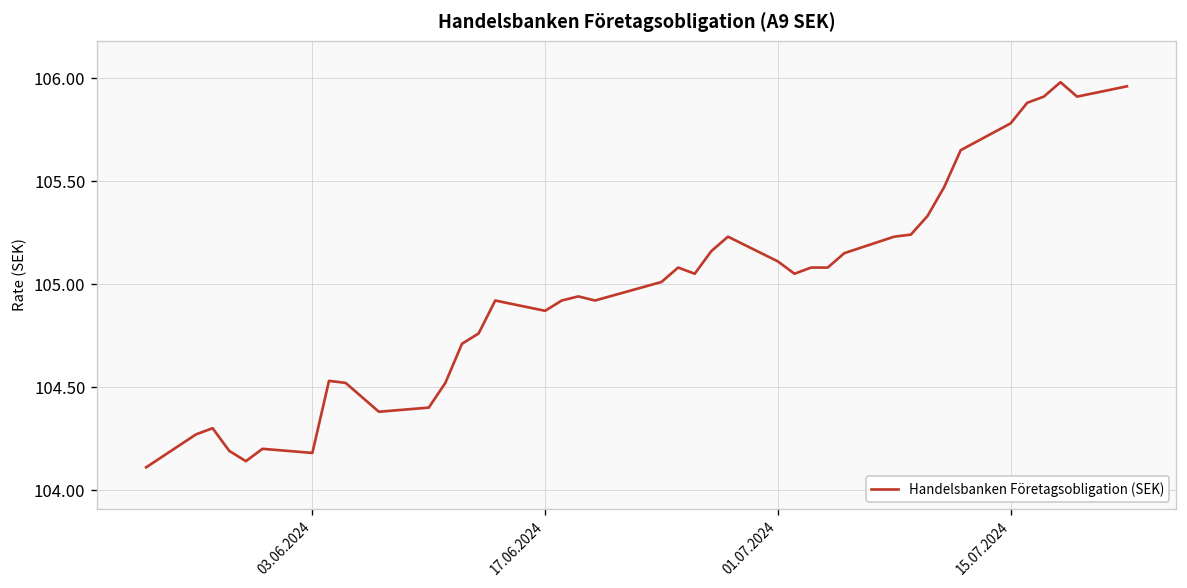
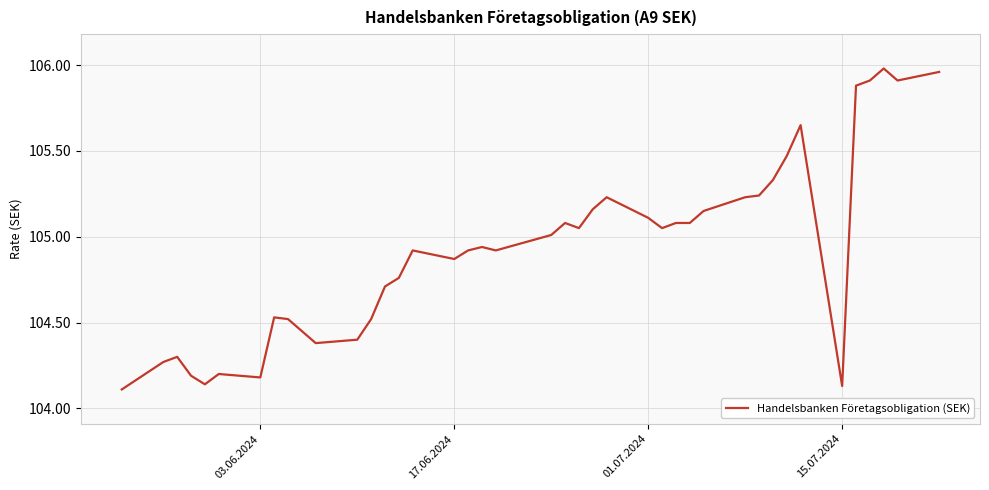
  {
    "03.06.2024": 104.18,
    "17.06.2024": 104.87,
    "01.07.2024": 105.11,
-   "15.07.2024": 105.78
+   "15.07.2024": 104.13
  }
